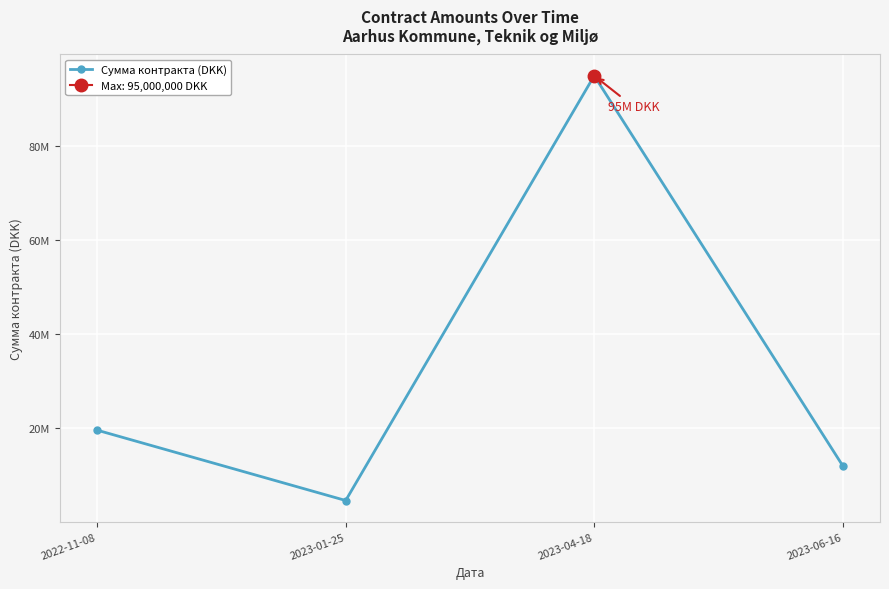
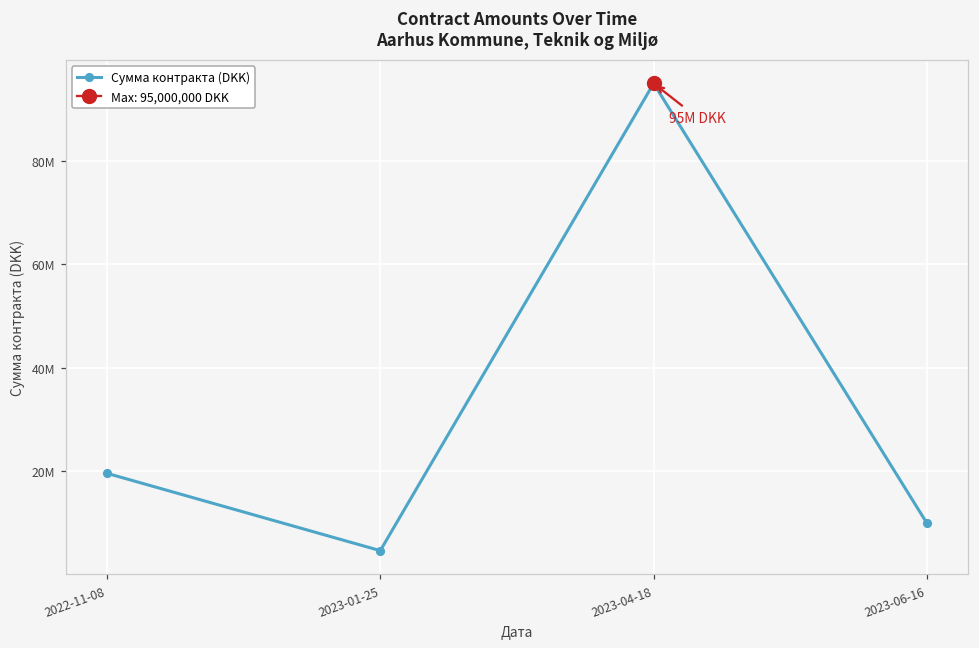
  {
    "Сумма контракта (DKK)": {
      "2022-11-08": 20000000,
      "2023-01-25": 5000000,
-     "2023-06-16": 12000000
+     "2023-06-16": 10000000
    }
  }
